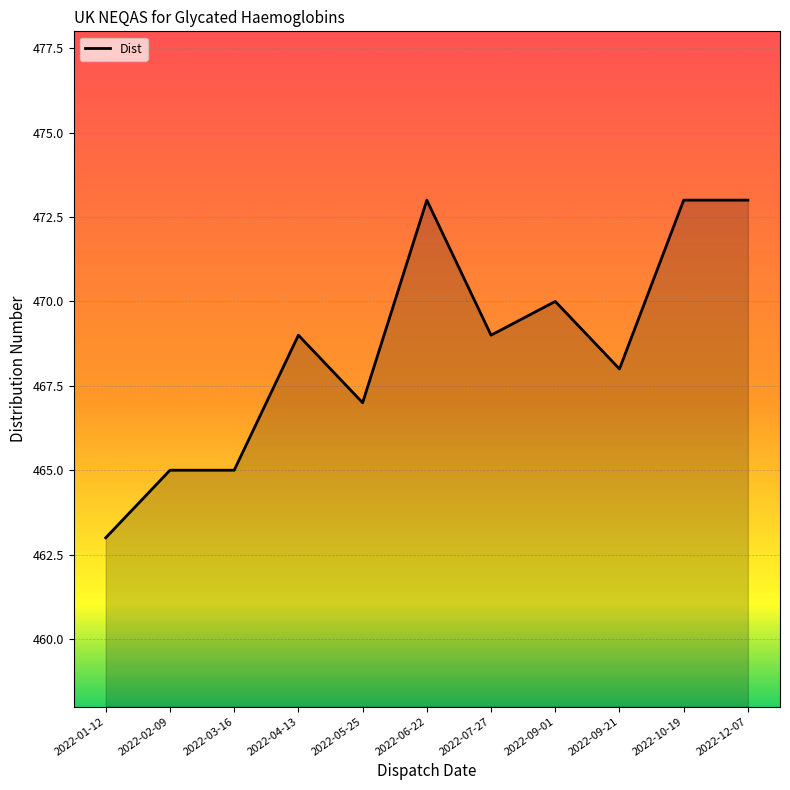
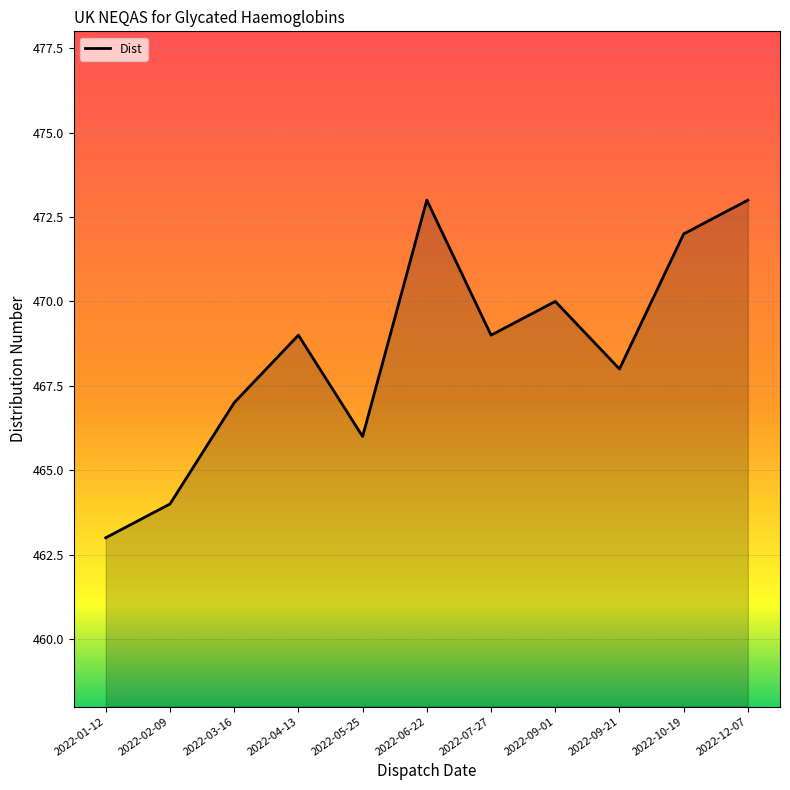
  {
    "2022-01-12": 463,
-   "2022-02-09": 465,
-   "2022-03-16": 465,
+   "2022-02-09": 464,
+   "2022-03-16": 467,
    "2022-04-13": 469,
-   "2022-05-25": 467,
+   "2022-05-25": 466,
    "2022-06-22": 473,
    "2022-07-27": 469,
    "2022-09-01": 470,
    "2022-09-21": 468,
-   "2022-10-19": 473,
+   "2022-10-19": 472,
    "2022-12-07": 473
  }
